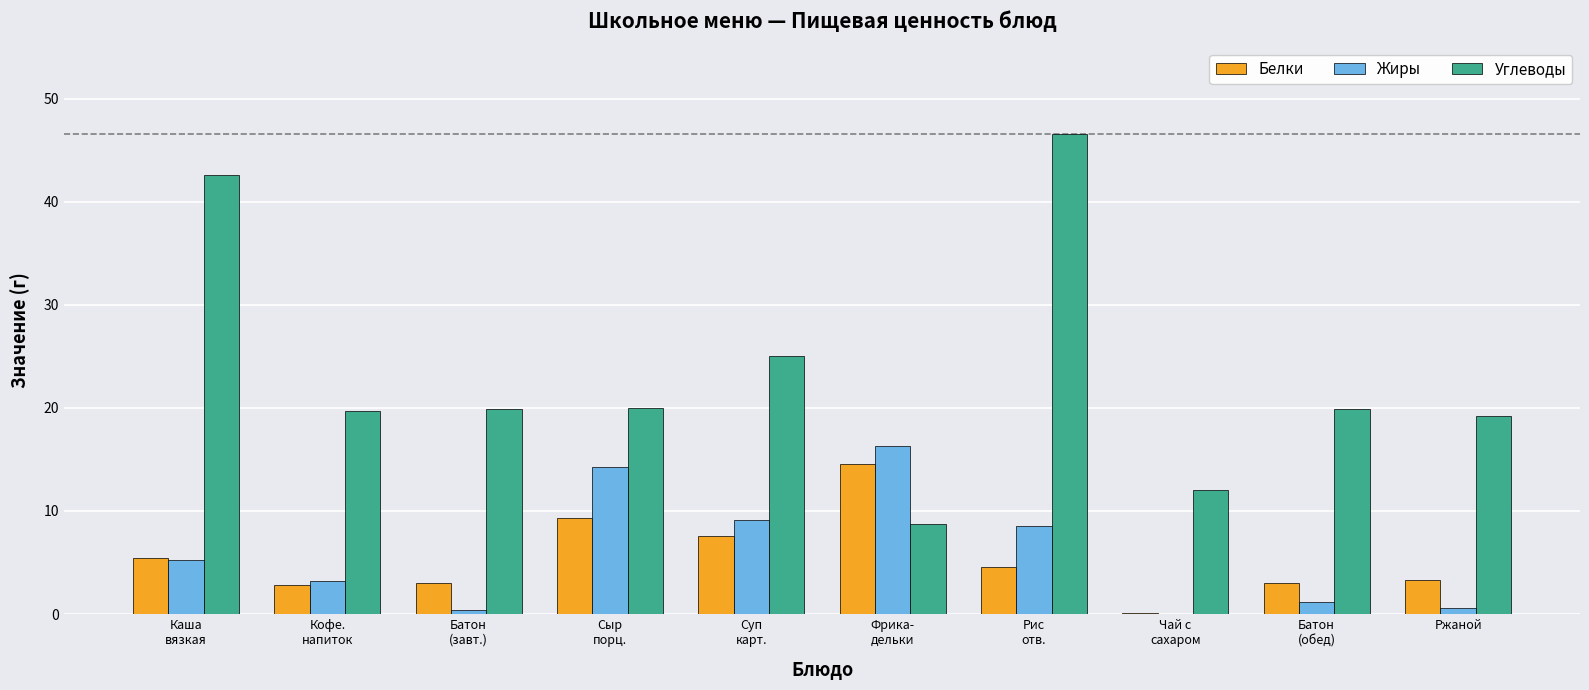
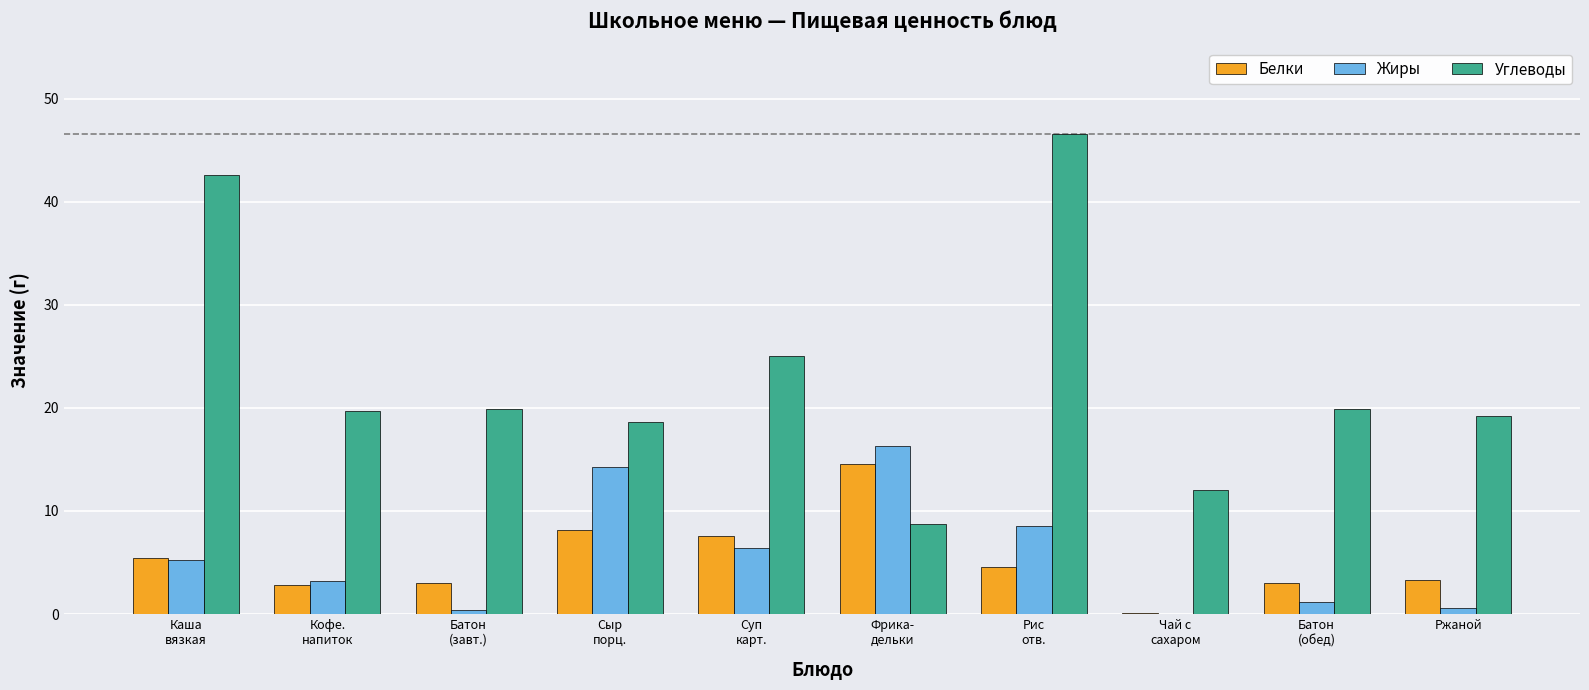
  {
    "Белки": {
      "Каша вязкая": 5.5,
      "Кофе. напиток": 2.8,
      "Батон (завт.)": 3.0,
-     "Сыр порц.": 9.3,
+     "Сыр порц.": 8.2,
      "Суп карт.": 7.6,
      "Фрика- дельки": 14.6,
      "Рис отв.": 4.6,
      "Батон (обед)": 3.0,
      "Ржаной": 3.3
    },
    "Жиры": {
      "Каша вязкая": 5.2,
      "Кофе. напиток": 3.2,
      "Батон (завт.)": 0.4,
      "Сыр порц.": 14.2,
-     "Суп карт.": 9.1,
+     "Суп карт.": 6.4,
      "Фрика- дельки": 16.3,
      "Рис отв.": 8.5,
      "Чай с сахаром": 0.0,
      "Батон (обед)": 1.2,
      "Ржаной": 0.6
    },
    "Углеводы": {
      "Каша вязкая": 42.6,
      "Кофе. напиток": 19.7,
      "Батон (завт.)": 19.9,
-     "Сыр порц.": 20.0,
+     "Сыр порц.": 18.6,
      "Суп карт.": 25.0,
      "Фрика- дельки": 8.7,
      "Рис отв.": 46.6,
      "Чай с сахаром": 12.0,
      "Батон (обед)": 19.9,
      "Ржаной": 19.3
    }
  }
